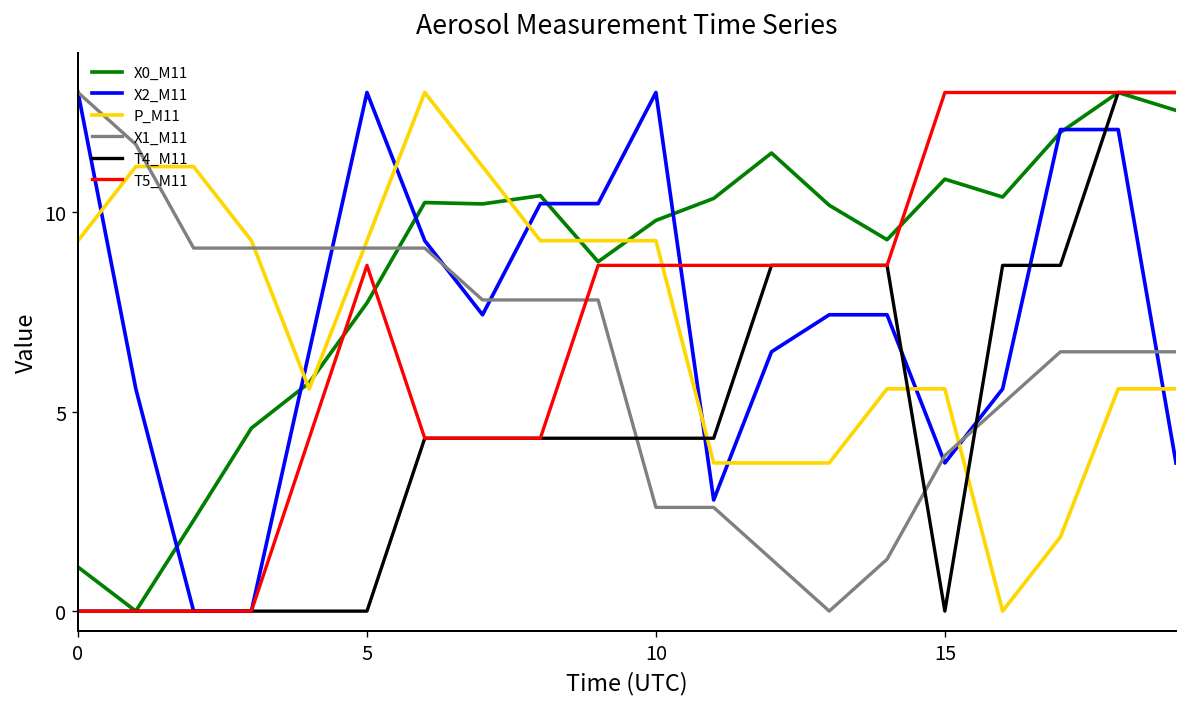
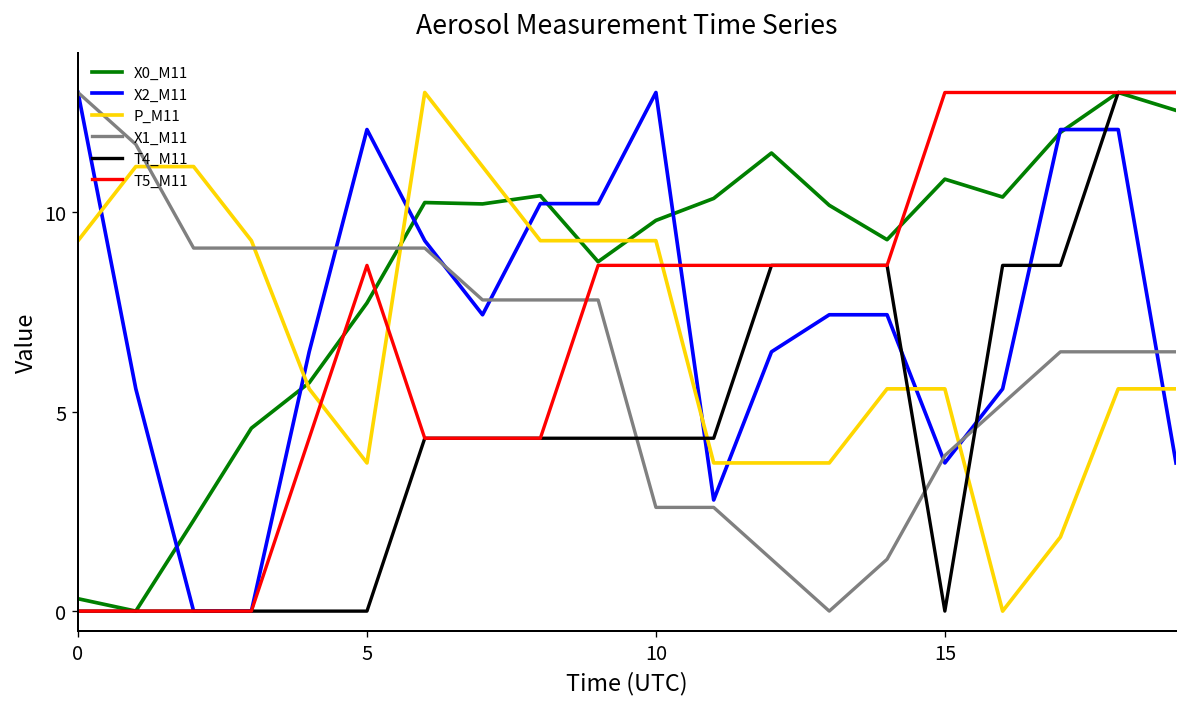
  {
    "X0_M11": {
-     "0": 1.1,
+     "0": 0.3,
      "5": 7.7,
      "10": 9.8,
      "15": 10.8
    },
    "X2_M11": {
-     "5": 13.0,
+     "5": 12.1,
      "10": 13.0,
      "15": 3.7
    },
    "P_M11": {
      "0": 9.3,
-     "5": 9.3,
+     "5": 3.7,
      "10": 9.3,
      "15": 5.6
    },
    "X1_M11": {
      "5": 9.1,
      "10": 2.6,
      "15": 3.9
    },
    "T4_M11": {
      "5": 0.0,
      "10": 4.3,
      "15": 0.0
    },
    "T5_M11": {
      "5": 8.7,
      "10": 8.7,
      "15": 13.0
    }
  }
